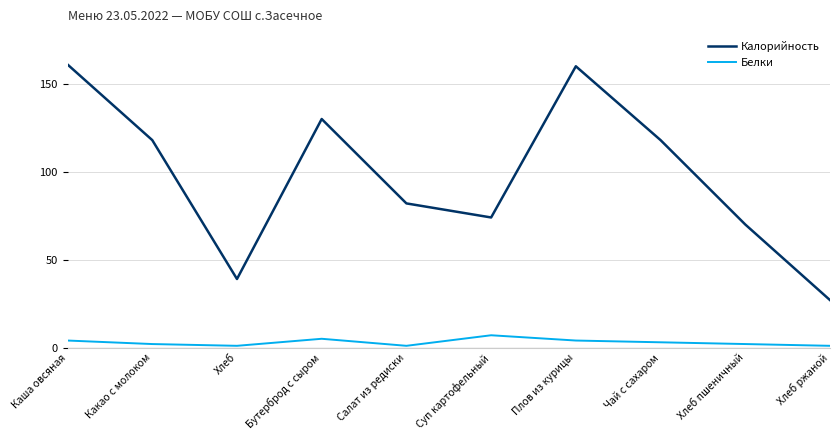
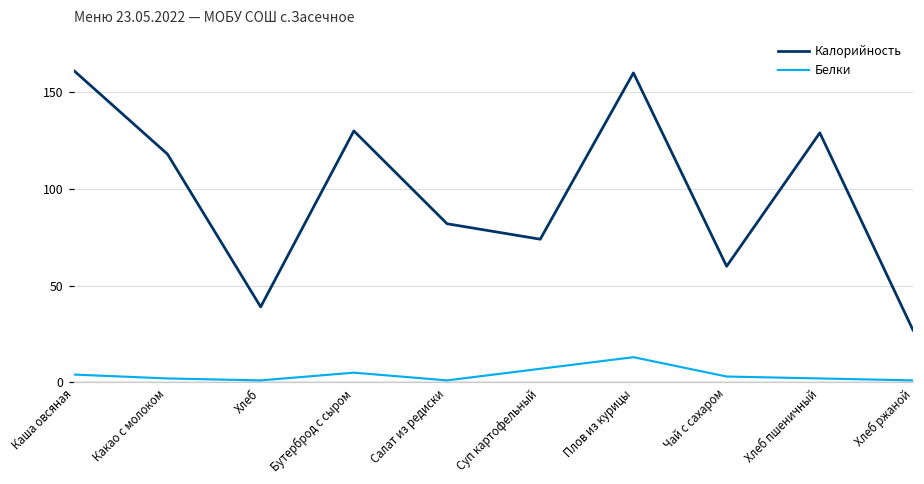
  {
    "Калорийность": {
      "Каша овсяная": 161,
      "Какао с молоком": 118,
      "Хлеб": 39,
      "Бутерброд с сыром": 130,
      "Салат из редиски": 82,
      "Суп картофельный": 74,
      "Плов из курицы": 160,
-     "Чай с сахаром": 118,
-     "Хлеб пшеничный": 70,
+     "Чай с сахаром": 60,
+     "Хлеб пшеничный": 129,
      "Хлеб ржаной": 27
    },
    "Белки": {
      "Каша овсяная": 4,
      "Какао с молоком": 2,
      "Хлеб": 1,
      "Бутерброд с сыром": 5,
      "Салат из редиски": 1,
      "Суп картофельный": 7,
-     "Плов из курицы": 4,
+     "Плов из курицы": 13,
      "Чай с сахаром": 3,
      "Хлеб пшеничный": 2,
      "Хлеб ржаной": 1
    }
  }
